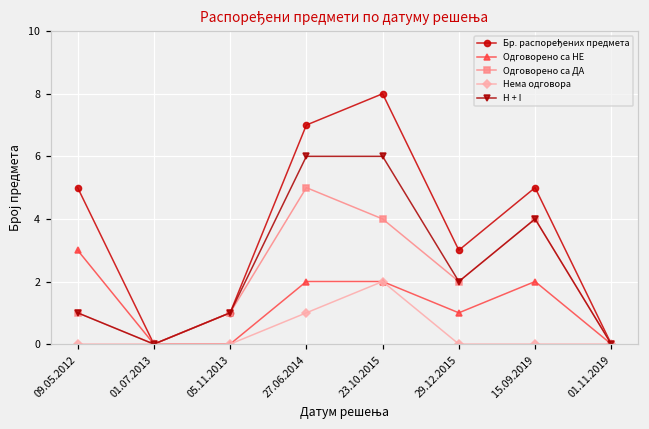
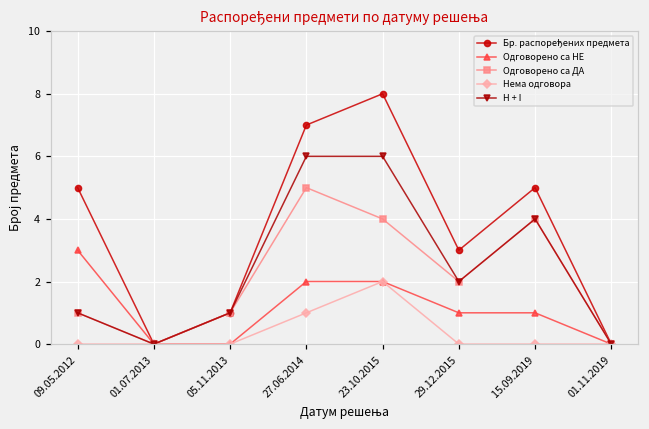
  {
    "Одговорено са НЕ": {
      "09.05.2012": 3,
      "27.06.2014": 2,
      "29.12.2015": 1,
-     "15.09.2019": 2
+     "15.09.2019": 1
    }
  }
